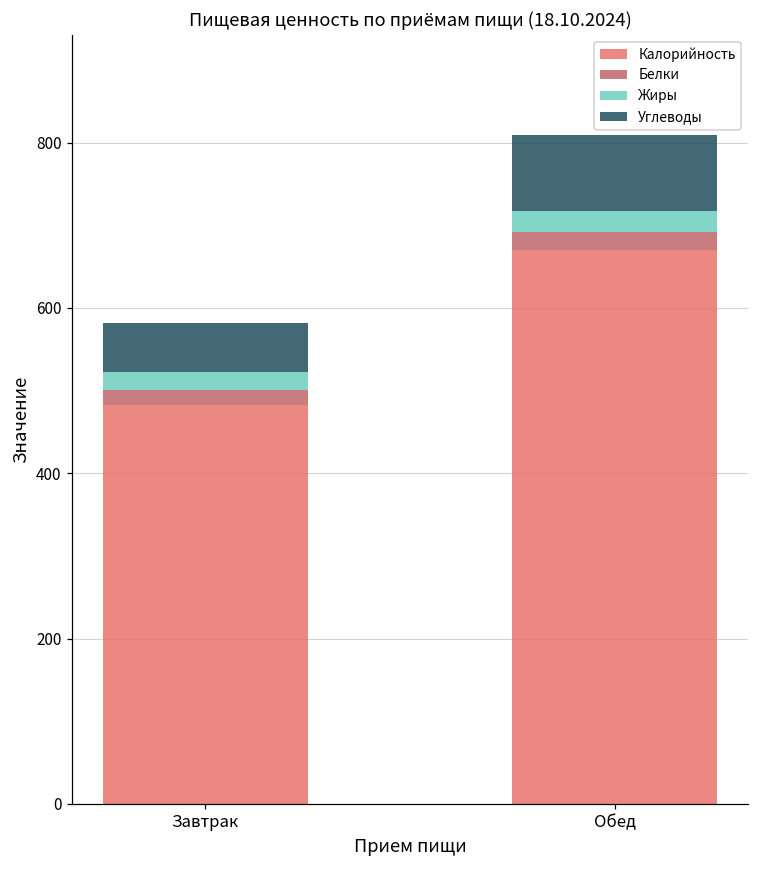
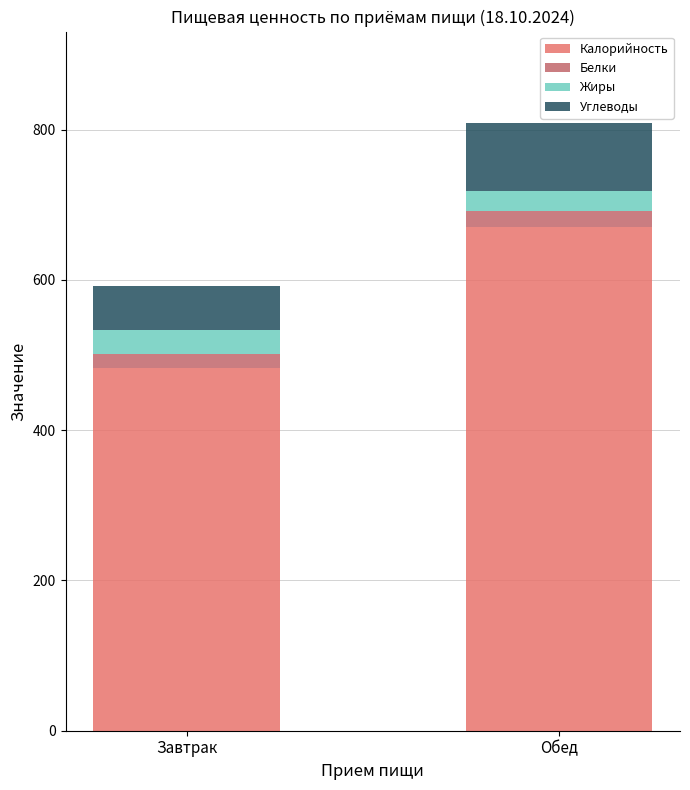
  {
    "Жиры": {
-     "Завтрак": 20,
+     "Завтрак": 30,
      "Обед": 30
    },
    "Углеводы": {
      "Завтрак": 60,
      "Обед": 90
    }
  }
